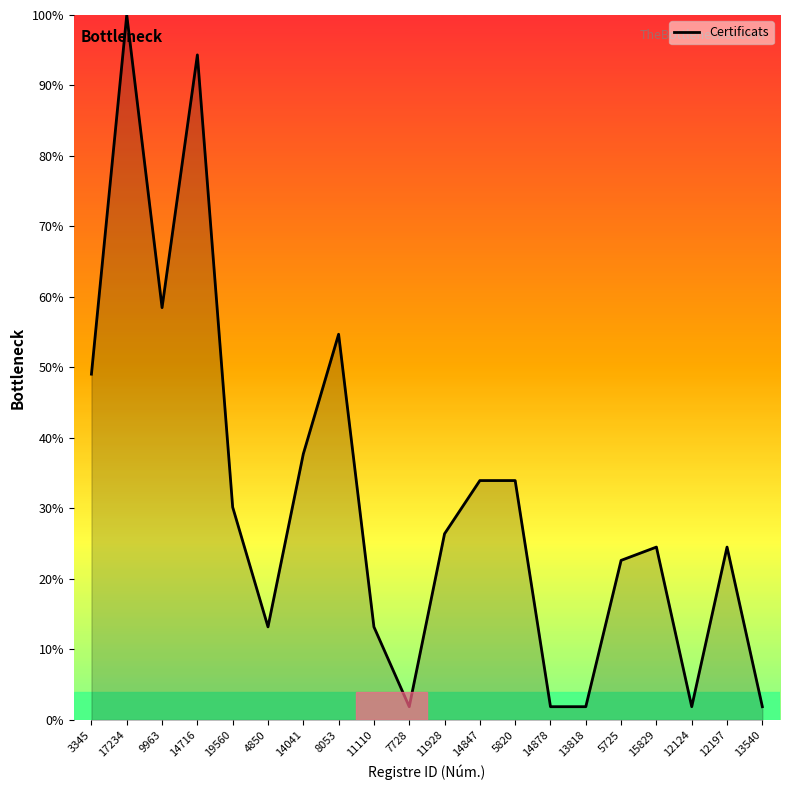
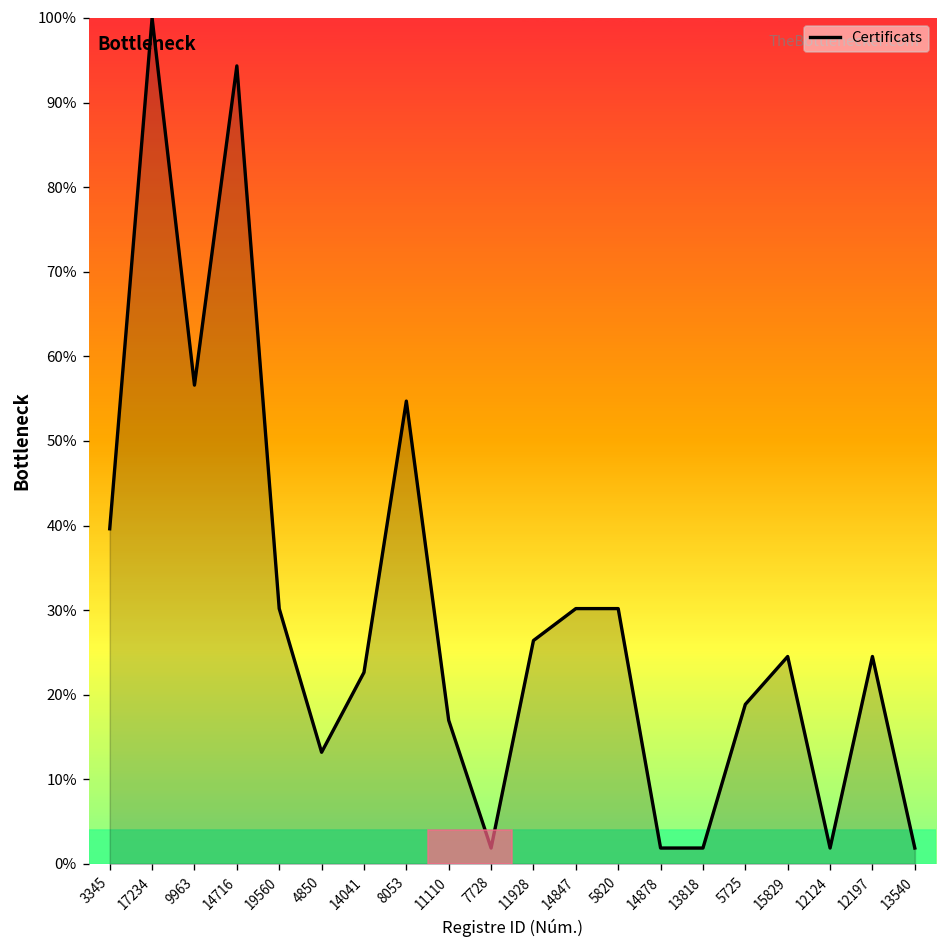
  {
    "Certificats": {
-     "3345": "49%",
+     "3345": "40%",
      "17234": "100%",
-     "9963": "58%",
+     "9963": "57%",
      "14716": "94%",
      "19560": "30%",
      "4850": "13%",
-     "14041": "38%",
+     "14041": "23%",
      "8053": "55%",
-     "11110": "13%",
+     "11110": "17%",
      "11928": "26%",
-     "14847": "34%",
-     "5820": "34%",
-     "5725": "23%",
+     "14847": "30%",
+     "5820": "30%",
+     "5725": "19%",
      "15829": "25%",
      "12197": "25%"
    }
  }
